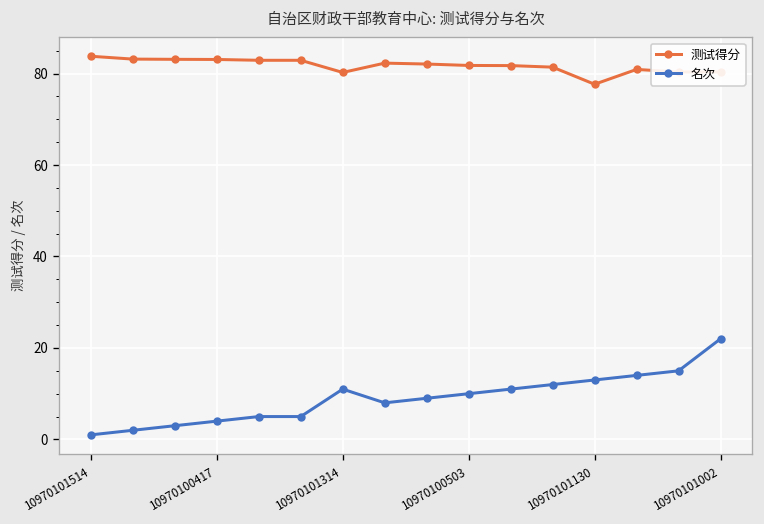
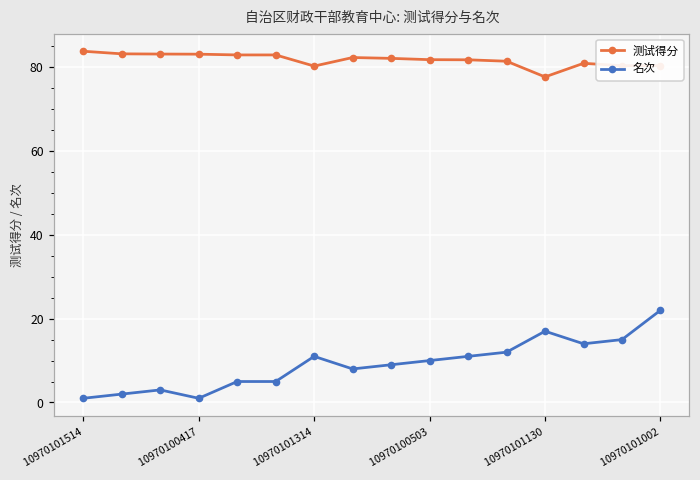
  {
    "测试得分": {
      "10970101514": 84,
      "10970100417": 83,
      "10970101314": 80,
      "10970100503": 82,
      "10970101130": 78
    },
    "名次": {
      "10970101514": 1,
-     "10970100417": 4,
+     "10970100417": 1,
      "10970101314": 11,
      "10970100503": 10,
-     "10970101130": 13,
+     "10970101130": 17,
      "10970101002": 22
    }
  }
